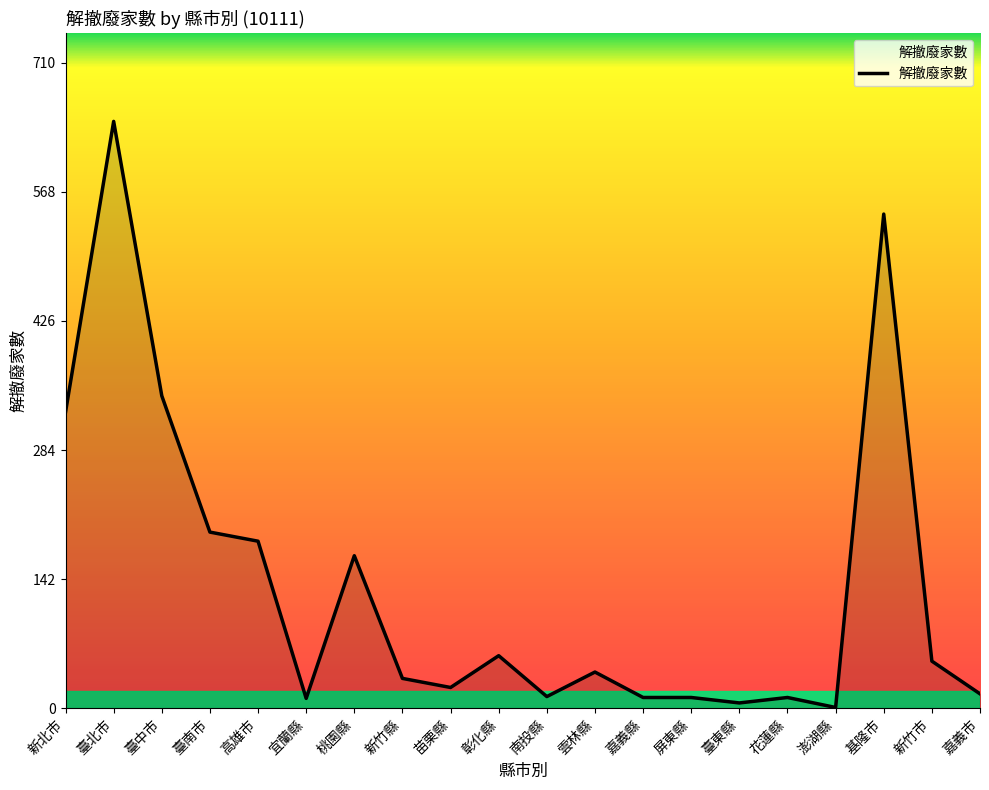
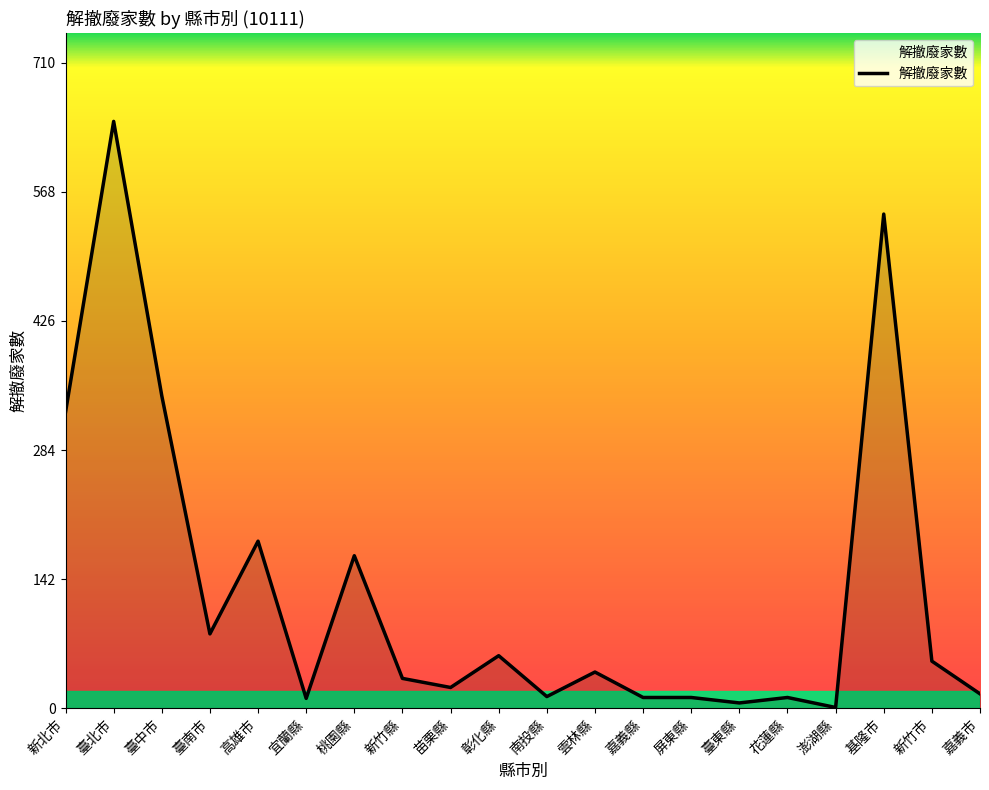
  {
    "新北市": 330,
    "臺北市": 650,
    "臺中市": 340,
-   "臺南市": 190,
+   "臺南市": 80,
    "高雄市": 180,
    "桃園縣": 170,
    "新竹縣": 30,
    "苗栗縣": 20,
    "彰化縣": 60,
    "雲林縣": 40,
    "基隆市": 540,
    "新竹市": 50
  }
